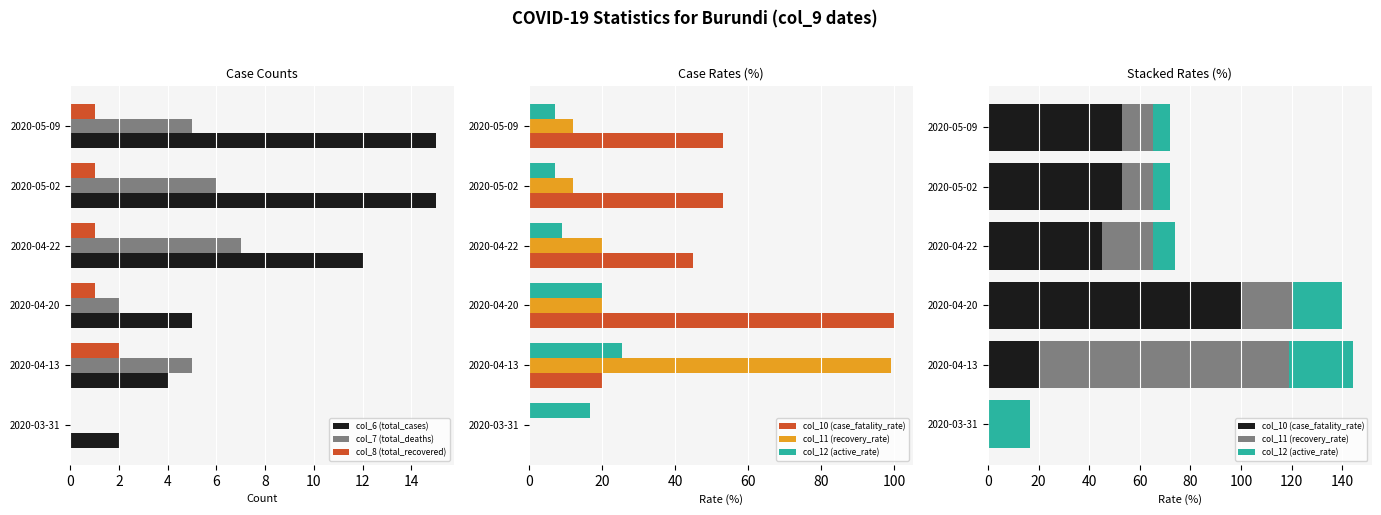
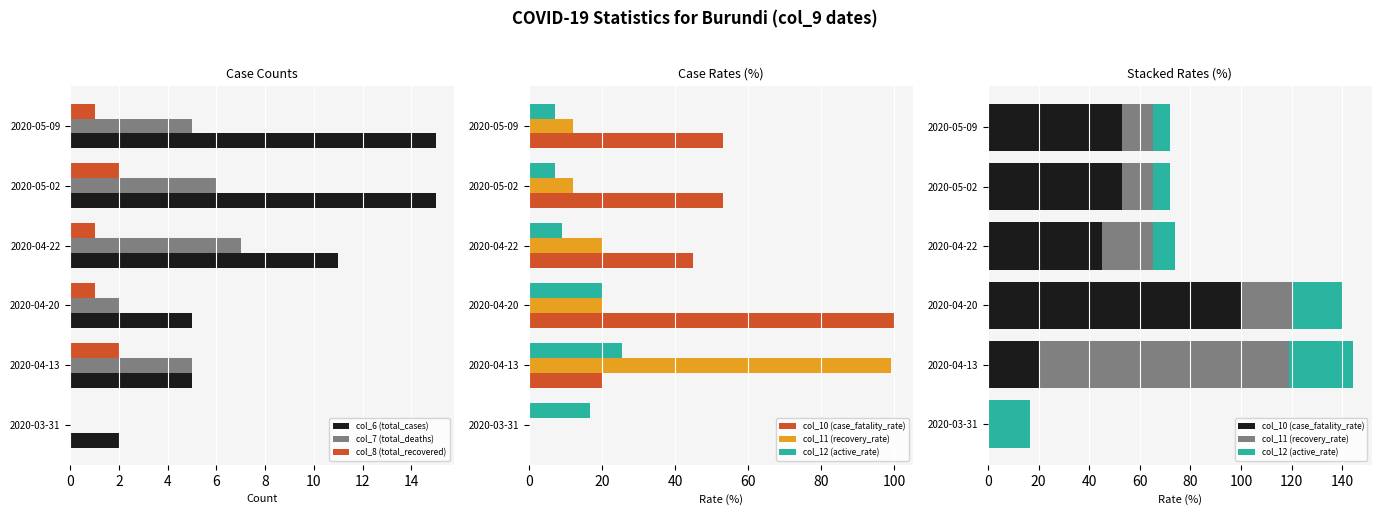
  {
    "Case Counts": {
      "col_6 (total_cases)": {
        "2020-05-09": 15,
        "2020-05-02": 15,
-       "2020-04-22": 12,
+       "2020-04-22": 11,
        "2020-04-20": 5,
-       "2020-04-13": 4,
+       "2020-04-13": 5,
        "2020-03-31": 2
      },
      "col_7 (total_deaths)": {
        "2020-05-09": 5,
        "2020-05-02": 6,
        "2020-04-22": 7,
        "2020-04-20": 2,
        "2020-04-13": 5,
        "2020-03-31": 0
      },
      "col_8 (total_recovered)": {
        "2020-05-09": 1,
-       "2020-05-02": 1,
+       "2020-05-02": 2,
        "2020-04-22": 1,
        "2020-04-20": 1,
        "2020-04-13": 2,
        "2020-03-31": 0
      }
    },
    "Case Rates (%)": {
      "col_12 (active_rate)": {
        "2020-05-09": 7,
        "2020-05-02": 7,
        "2020-04-22": 9,
        "2020-04-20": 20,
        "2020-04-13": 25,
        "2020-03-31": 17
      }
    },
    "Stacked Rates (%)": {
      "col_10 (case_fatality_rate)": {
        "2020-05-09": 53,
        "2020-05-02": 53,
        "2020-04-22": 45,
        "2020-04-20": 100,
        "2020-04-13": 20,
        "2020-03-31": 0
      },
      "col_11 (recovery_rate)": {
        "2020-05-09": 12,
        "2020-05-02": 12,
        "2020-04-22": 20,
        "2020-04-20": 20,
        "2020-04-13": 99,
        "2020-03-31": 0
      },
      "col_12 (active_rate)": {
        "2020-05-09": 7,
        "2020-05-02": 7,
        "2020-04-22": 9,
        "2020-04-20": 20,
        "2020-04-13": 25,
        "2020-03-31": 17
      }
    }
  }
